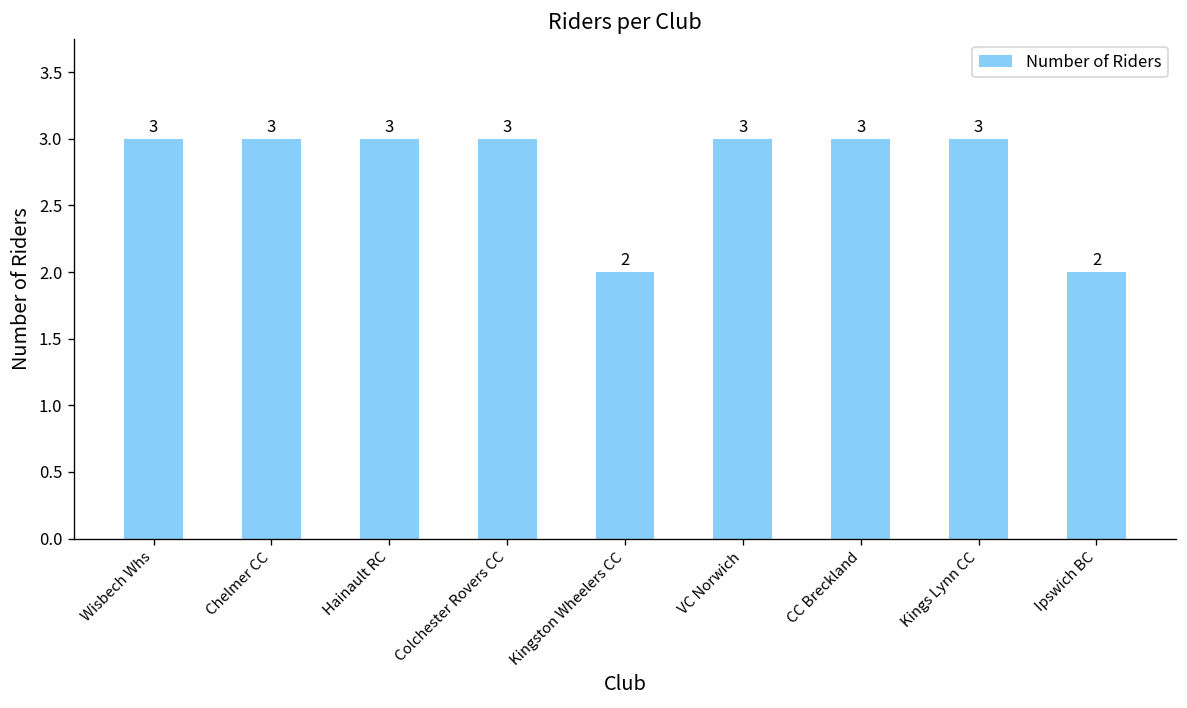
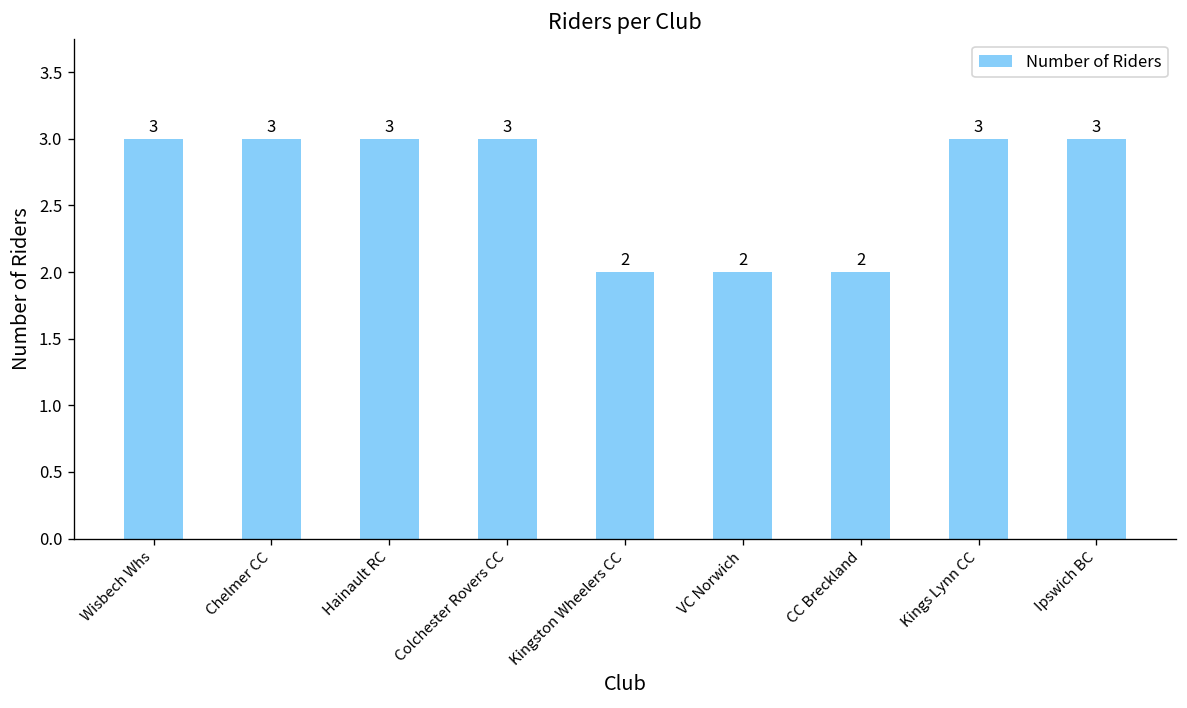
  {
    "Wisbech Whs": 3,
    "Chelmer CC": 3,
    "Hainault RC": 3,
    "Colchester Rovers CC": 3,
    "Kingston Wheelers CC": 2,
-   "VC Norwich": 3,
-   "CC Breckland": 3,
+   "VC Norwich": 2,
+   "CC Breckland": 2,
    "Kings Lynn CC": 3,
-   "Ipswich BC": 2
+   "Ipswich BC": 3
  }
